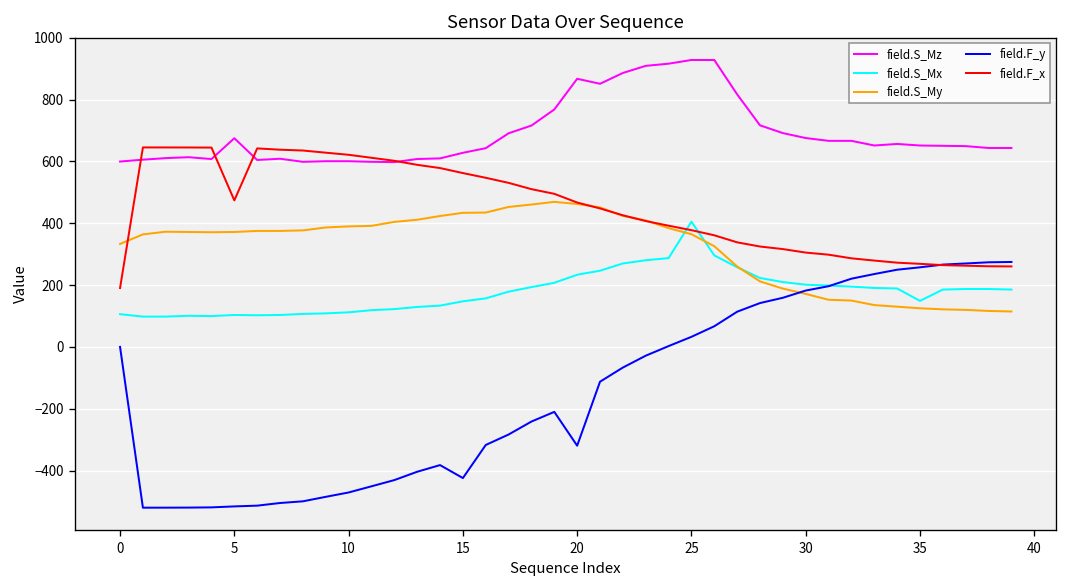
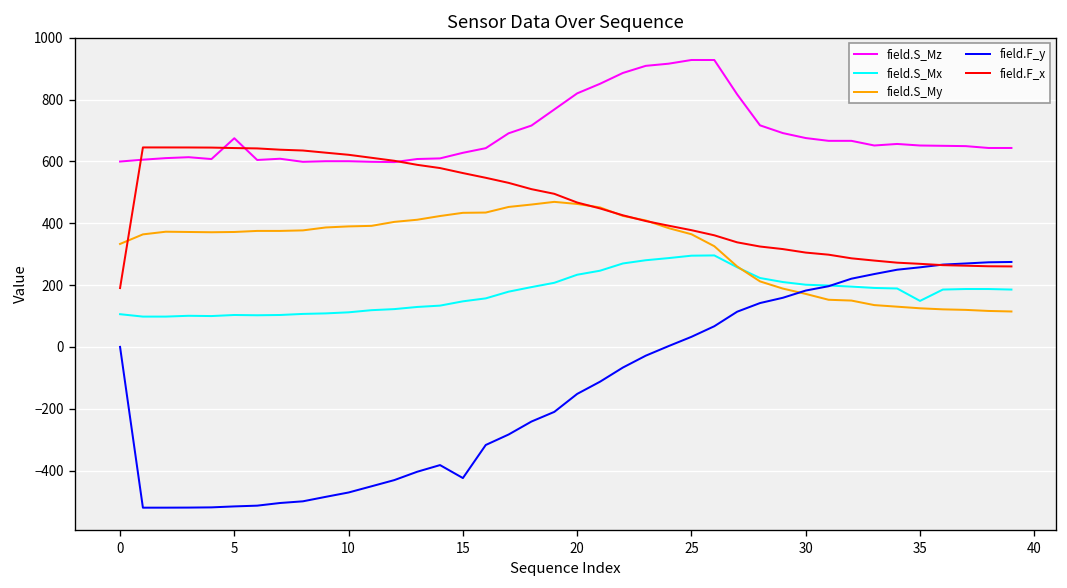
  {
    "field.S_Mz": {
      "0": 600,
      "5": 670,
      "10": 600,
      "15": 630,
-     "20": 870,
+     "20": 820,
      "25": 930,
      "30": 680,
      "35": 650
    },
    "field.S_Mx": {
      "0": 110,
      "5": 100,
      "10": 110,
      "15": 150,
      "20": 230,
-     "25": 400,
+     "25": 290,
      "30": 200,
      "35": 150
    },
    "field.S_My": {
      "0": 330,
      "5": 370,
      "10": 390,
      "15": 430,
      "25": 360,
      "30": 170,
      "35": 120
    },
    "field.F_y": {
      "0": 0,
      "5": -520,
      "10": -470,
      "15": -420,
-     "20": -320,
+     "20": -150,
      "25": 30,
      "30": 180,
      "35": 260
    },
    "field.F_x": {
      "0": 190,
-     "5": 470,
+     "5": 640,
      "10": 620,
      "15": 560,
      "25": 380,
      "30": 300,
      "35": 270
    }
  }
